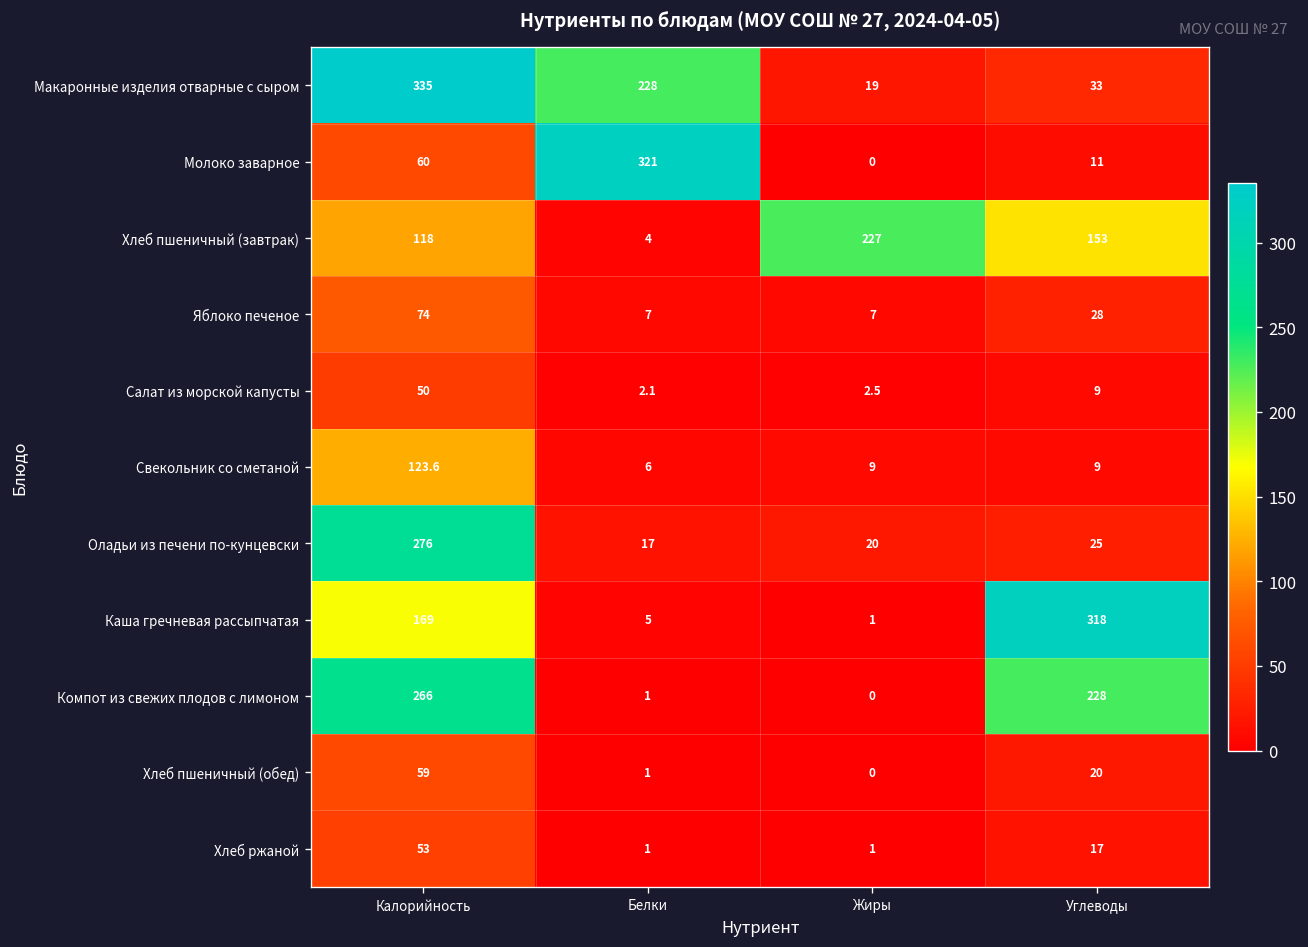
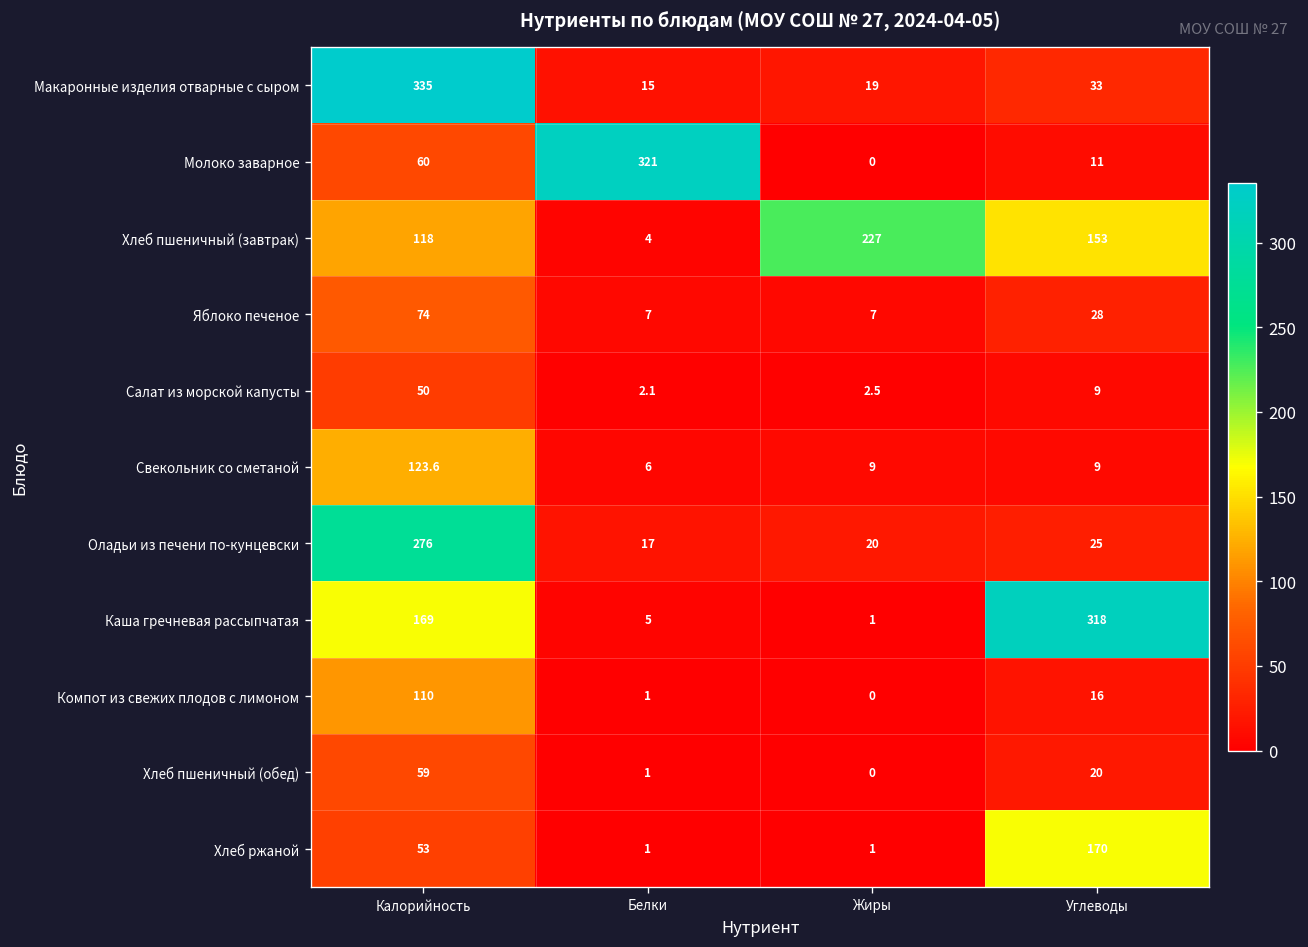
  {
    "Макаронные изделия отварные с сыром": {
      "Калорийность": 335,
-     "Белки": 228,
+     "Белки": 15,
      "Жиры": 19,
      "Углеводы": 33
    },
    "Молоко заварное": {
      "Калорийность": 60,
      "Белки": 321,
      "Жиры": 0,
      "Углеводы": 11
    },
    "Хлеб пшеничный (завтрак)": {
      "Калорийность": 118,
      "Белки": 4,
      "Жиры": 227,
      "Углеводы": 153
    },
    "Яблоко печеное": {
      "Калорийность": 74,
      "Белки": 7,
      "Жиры": 7,
      "Углеводы": 28
    },
    "Салат из морской капусты": {
      "Калорийность": 50,
      "Белки": 2.1,
      "Жиры": 2.5,
      "Углеводы": 9
    },
    "Свекольник со сметаной": {
      "Калорийность": 123.6,
      "Белки": 6,
      "Жиры": 9,
      "Углеводы": 9
    },
    "Оладьи из печени по-кунцевски": {
      "Калорийность": 276,
      "Белки": 17,
      "Жиры": 20,
      "Углеводы": 25
    },
    "Каша гречневая рассыпчатая": {
      "Калорийность": 169,
      "Белки": 5,
      "Жиры": 1,
      "Углеводы": 318
    },
    "Компот из свежих плодов с лимоном": {
-     "Калорийность": 266,
+     "Калорийность": 110,
      "Белки": 1,
      "Жиры": 0,
-     "Углеводы": 228
+     "Углеводы": 16
    },
    "Хлеб пшеничный (обед)": {
      "Калорийность": 59,
      "Белки": 1,
      "Жиры": 0,
      "Углеводы": 20
    },
    "Хлеб ржаной": {
      "Калорийность": 53,
      "Белки": 1,
      "Жиры": 1,
-     "Углеводы": 17
+     "Углеводы": 170
    }
  }
